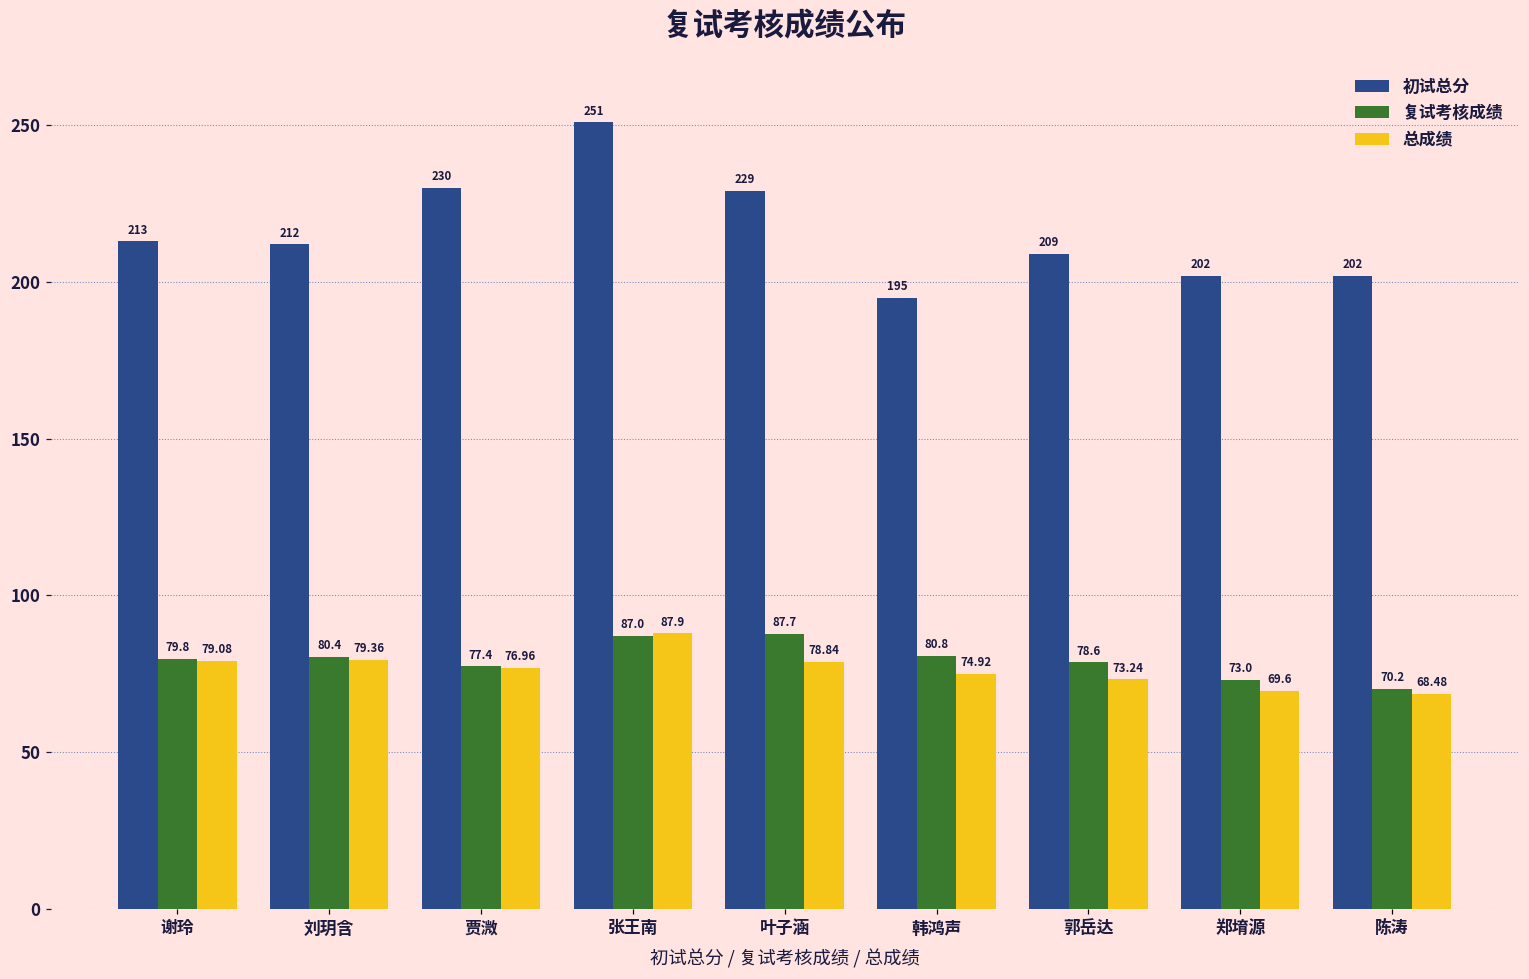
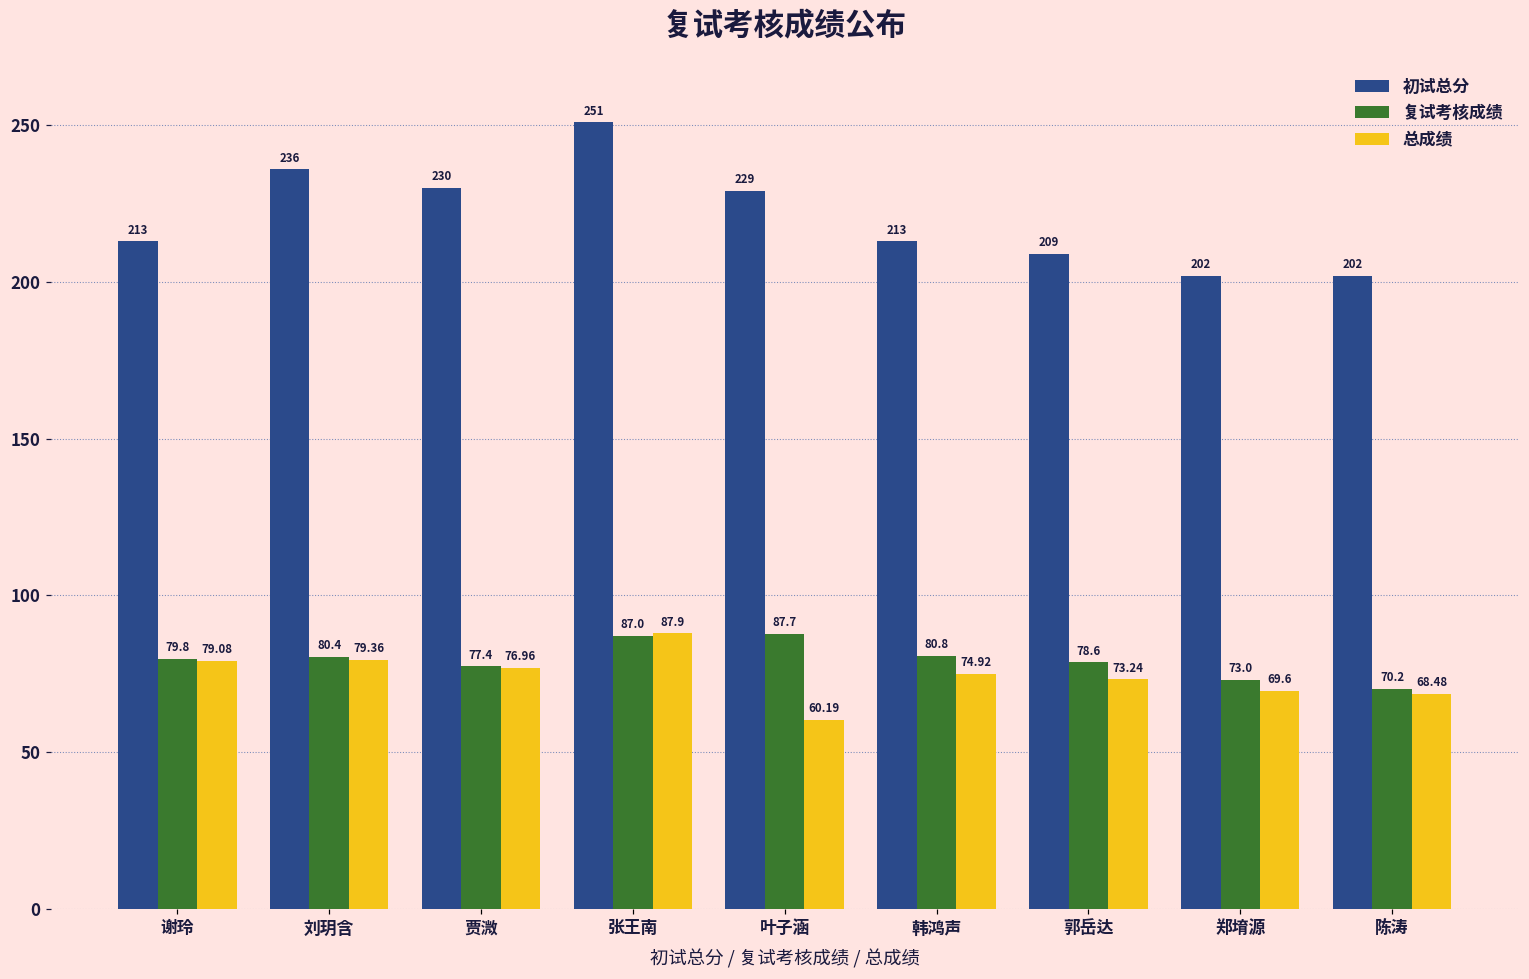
  {
    "初试总分": {
      "谢玲": 213,
-     "刘玥含": 212,
+     "刘玥含": 236,
      "贾溦": 230,
      "张王南": 251,
      "叶子涵": 229,
-     "韩鸿声": 195,
+     "韩鸿声": 213,
      "郭岳达": 209,
      "郑堉源": 202,
      "陈涛": 202
    },
    "复试考核成绩": {
      "谢玲": 79.8,
      "刘玥含": 80.4,
      "贾溦": 77.4,
      "张王南": 87.0,
      "叶子涵": 87.7,
      "韩鸿声": 80.8,
      "郭岳达": 78.6,
      "郑堉源": 73.0,
      "陈涛": 70.2
    },
    "总成绩": {
      "谢玲": 79.08,
      "刘玥含": 79.36,
      "贾溦": 76.96,
      "张王南": 87.9,
-     "叶子涵": 78.84,
+     "叶子涵": 60.19,
      "韩鸿声": 74.92,
      "郭岳达": 73.24,
      "郑堉源": 69.6,
      "陈涛": 68.48
    }
  }
